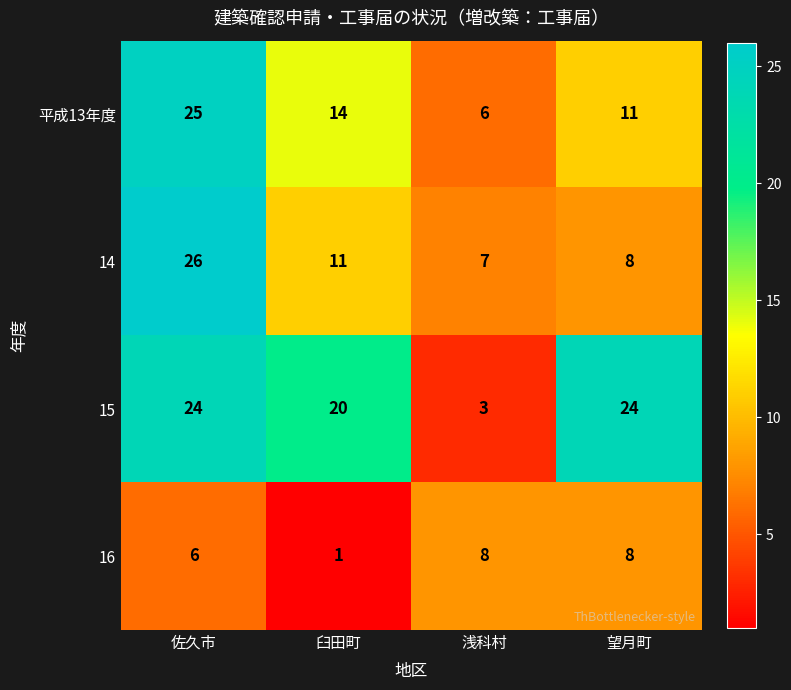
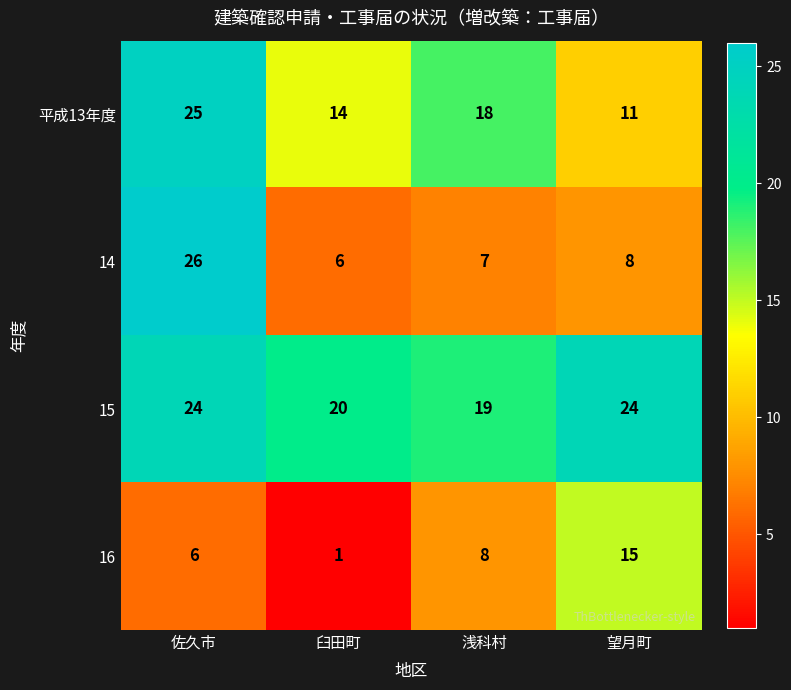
  {
    "平成13年度": {
      "佐久市": 25,
      "臼田町": 14,
-     "浅科村": 6,
+     "浅科村": 18,
      "望月町": 11
    },
    "14": {
      "佐久市": 26,
-     "臼田町": 11,
+     "臼田町": 6,
      "浅科村": 7,
      "望月町": 8
    },
    "15": {
      "佐久市": 24,
      "臼田町": 20,
-     "浅科村": 3,
+     "浅科村": 19,
      "望月町": 24
    },
    "16": {
      "佐久市": 6,
      "臼田町": 1,
      "浅科村": 8,
-     "望月町": 8
+     "望月町": 15
    }
  }
